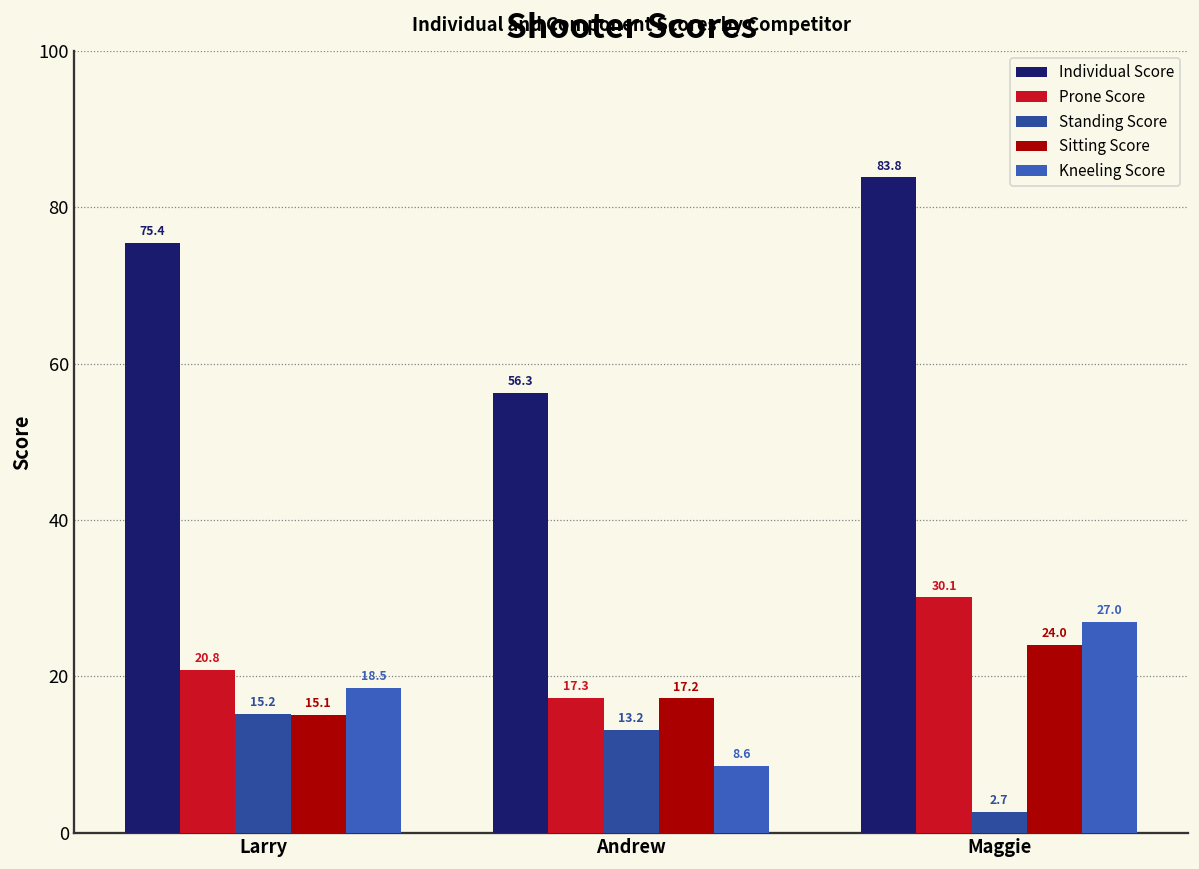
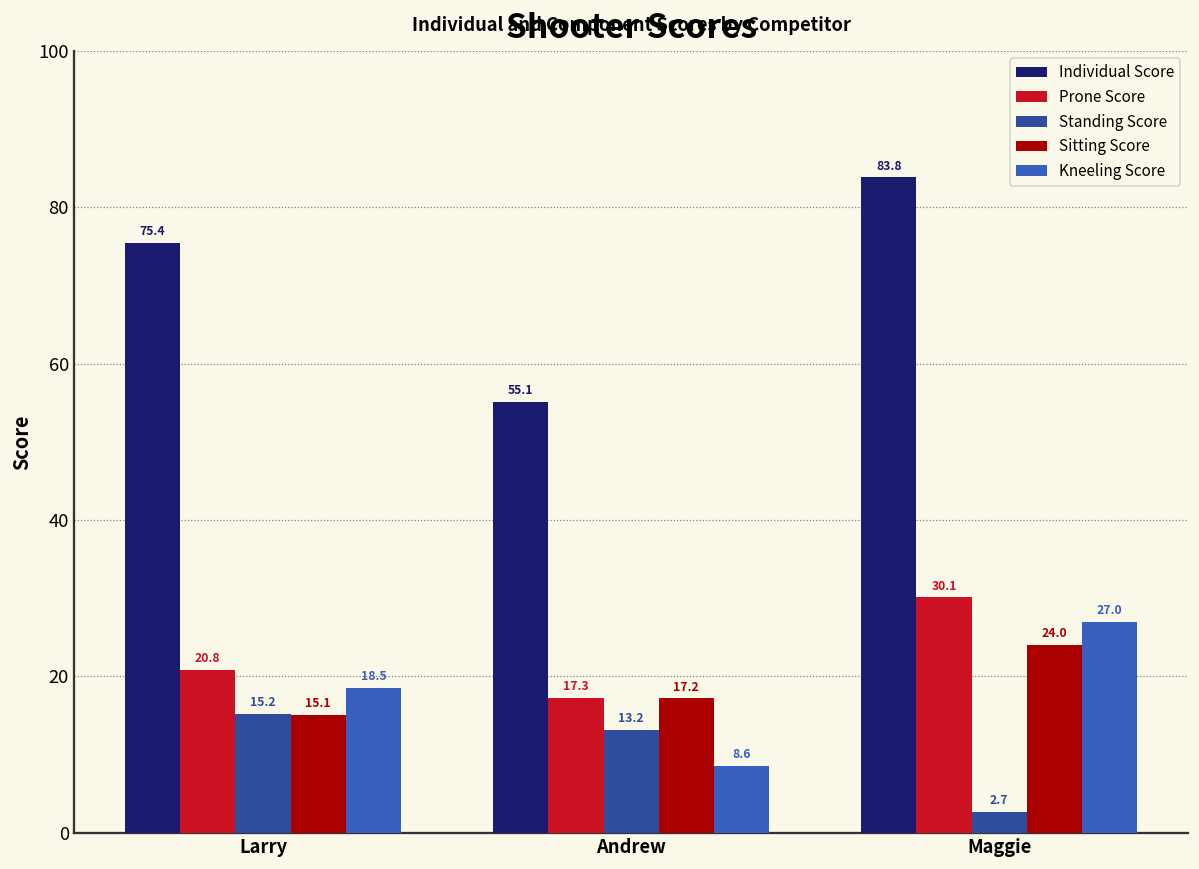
  {
    "Individual Score": {
      "Larry": 75.4,
-     "Andrew": 56.3,
+     "Andrew": 55.1,
      "Maggie": 83.8
    }
  }
